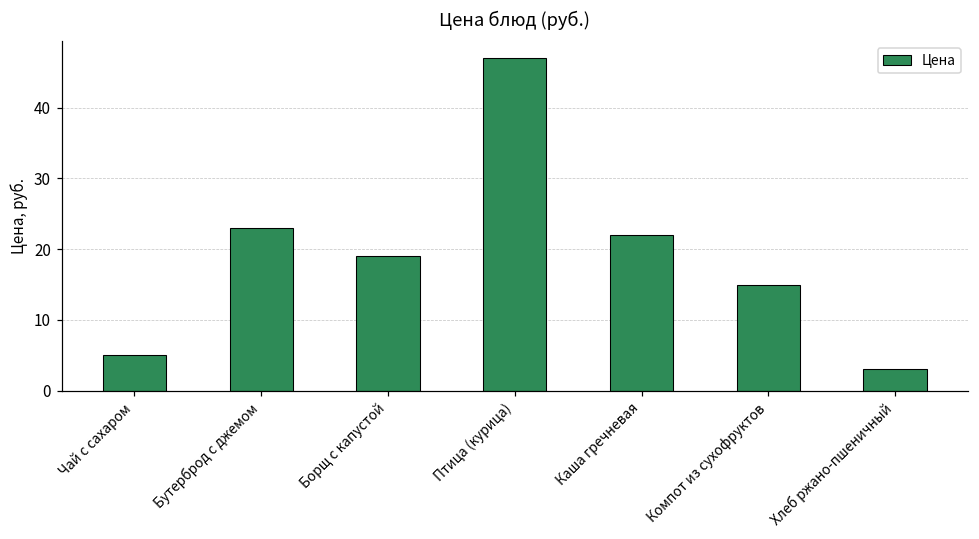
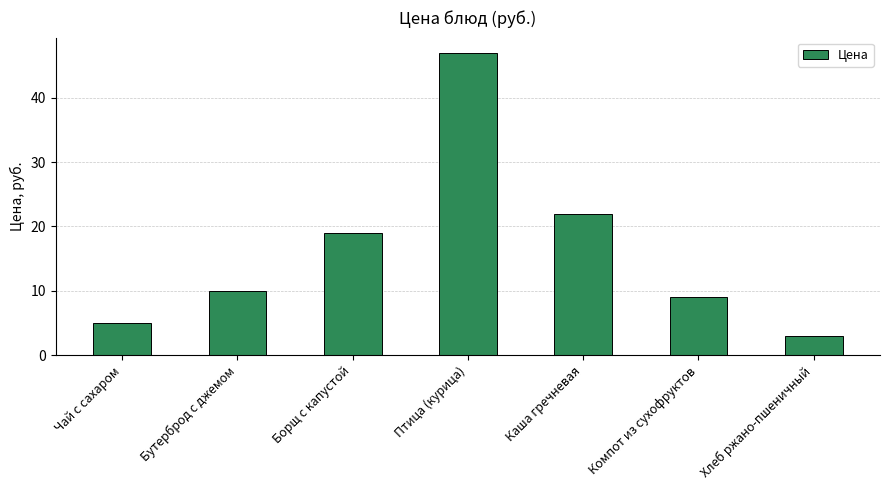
  {
    "Чай с сахаром": 5,
-   "Бутерброд с джемом": 23,
+   "Бутерброд с джемом": 10,
    "Борщ с капустой": 19,
    "Птица (курица)": 47,
    "Каша гречневая": 22,
-   "Компот из сухофруктов": 15,
+   "Компот из сухофруктов": 9,
    "Хлеб ржано-пшеничный": 3
  }
